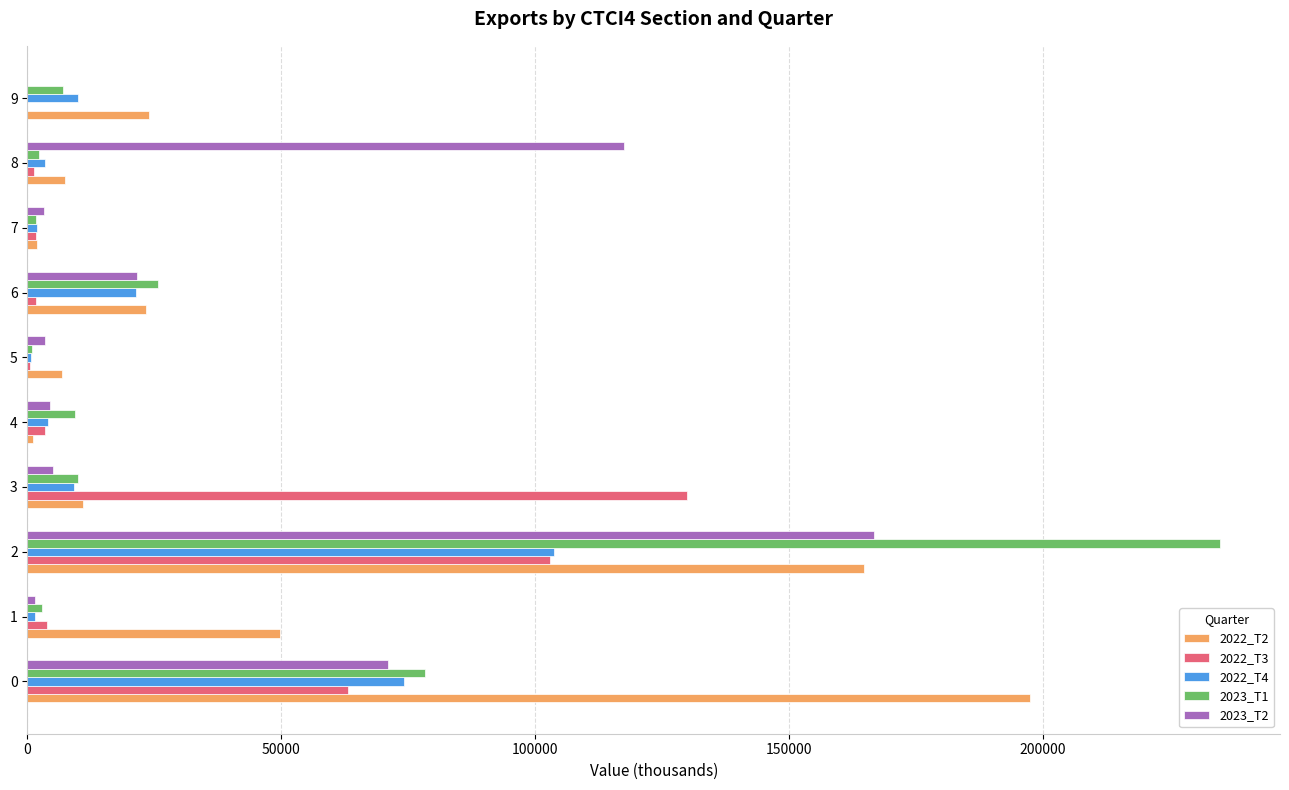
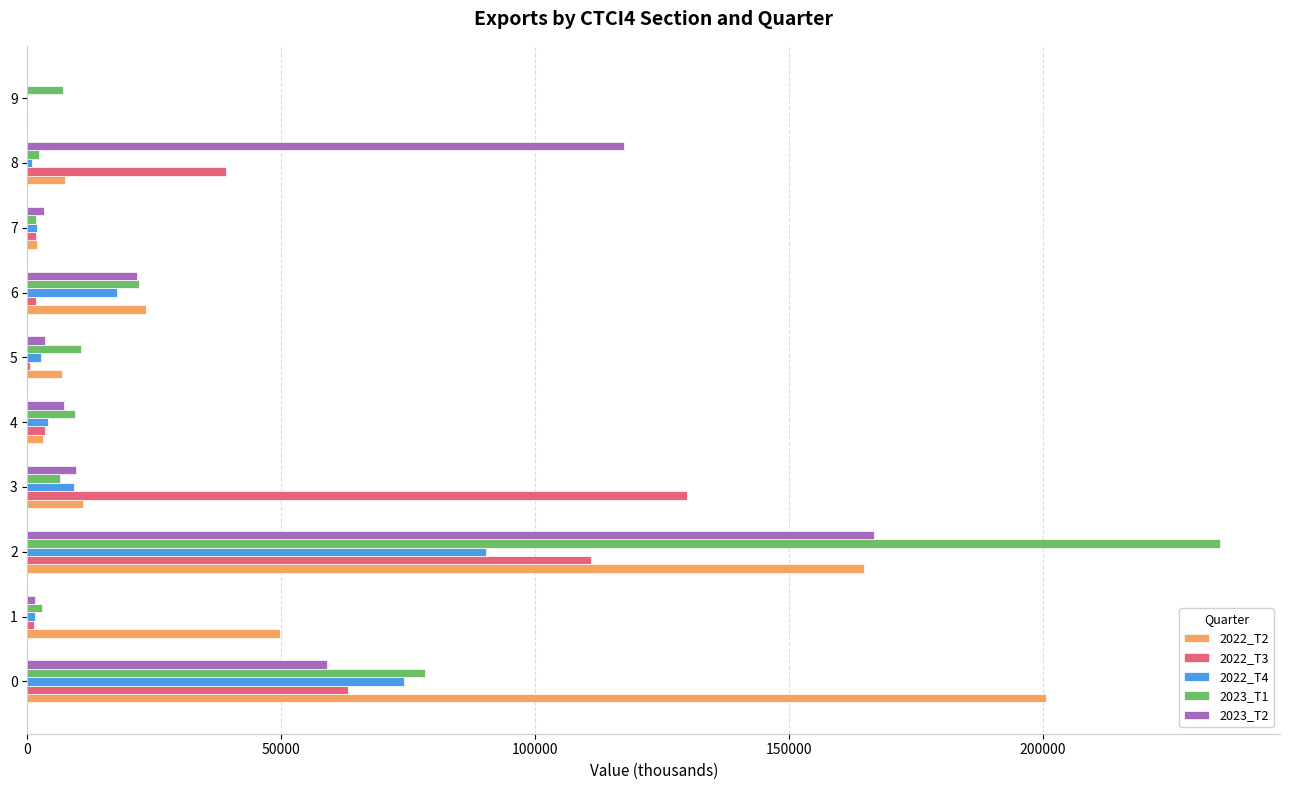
  {
    "2022_T2": {
-     "9": 24000,
+     "9": 0,
      "8": 7000,
      "7": 2000,
      "6": 23000,
      "5": 7000,
-     "4": 1000,
+     "4": 3000,
      "3": 11000,
      "2": 165000,
      "1": 50000,
-     "0": 197000
+     "0": 201000
    },
    "2022_T3": {
-     "8": 1000,
+     "8": 39000,
      "7": 2000,
      "6": 2000,
      "5": 1000,
      "4": 3000,
      "3": 130000,
-     "2": 103000,
-     "1": 4000,
+     "2": 111000,
+     "1": 1000,
      "0": 63000
    },
    "2022_T4": {
-     "9": 10000,
-     "8": 3000,
+     "9": 0,
+     "8": 1000,
      "7": 2000,
-     "6": 21000,
-     "5": 1000,
+     "6": 18000,
+     "5": 3000,
      "4": 4000,
      "3": 9000,
-     "2": 104000,
+     "2": 90000,
      "1": 1000,
      "0": 74000
    },
    "2023_T1": {
      "9": 7000,
      "8": 2000,
      "7": 2000,
-     "6": 26000,
-     "5": 1000,
+     "6": 22000,
+     "5": 10000,
      "4": 9000,
-     "3": 10000,
+     "3": 6000,
      "2": 235000,
      "1": 3000,
      "0": 78000
    },
    "2023_T2": {
      "8": 117000,
      "7": 3000,
      "6": 22000,
      "5": 3000,
-     "4": 4000,
-     "3": 5000,
+     "4": 7000,
+     "3": 10000,
      "2": 167000,
      "1": 2000,
-     "0": 71000
+     "0": 59000
    }
  }
